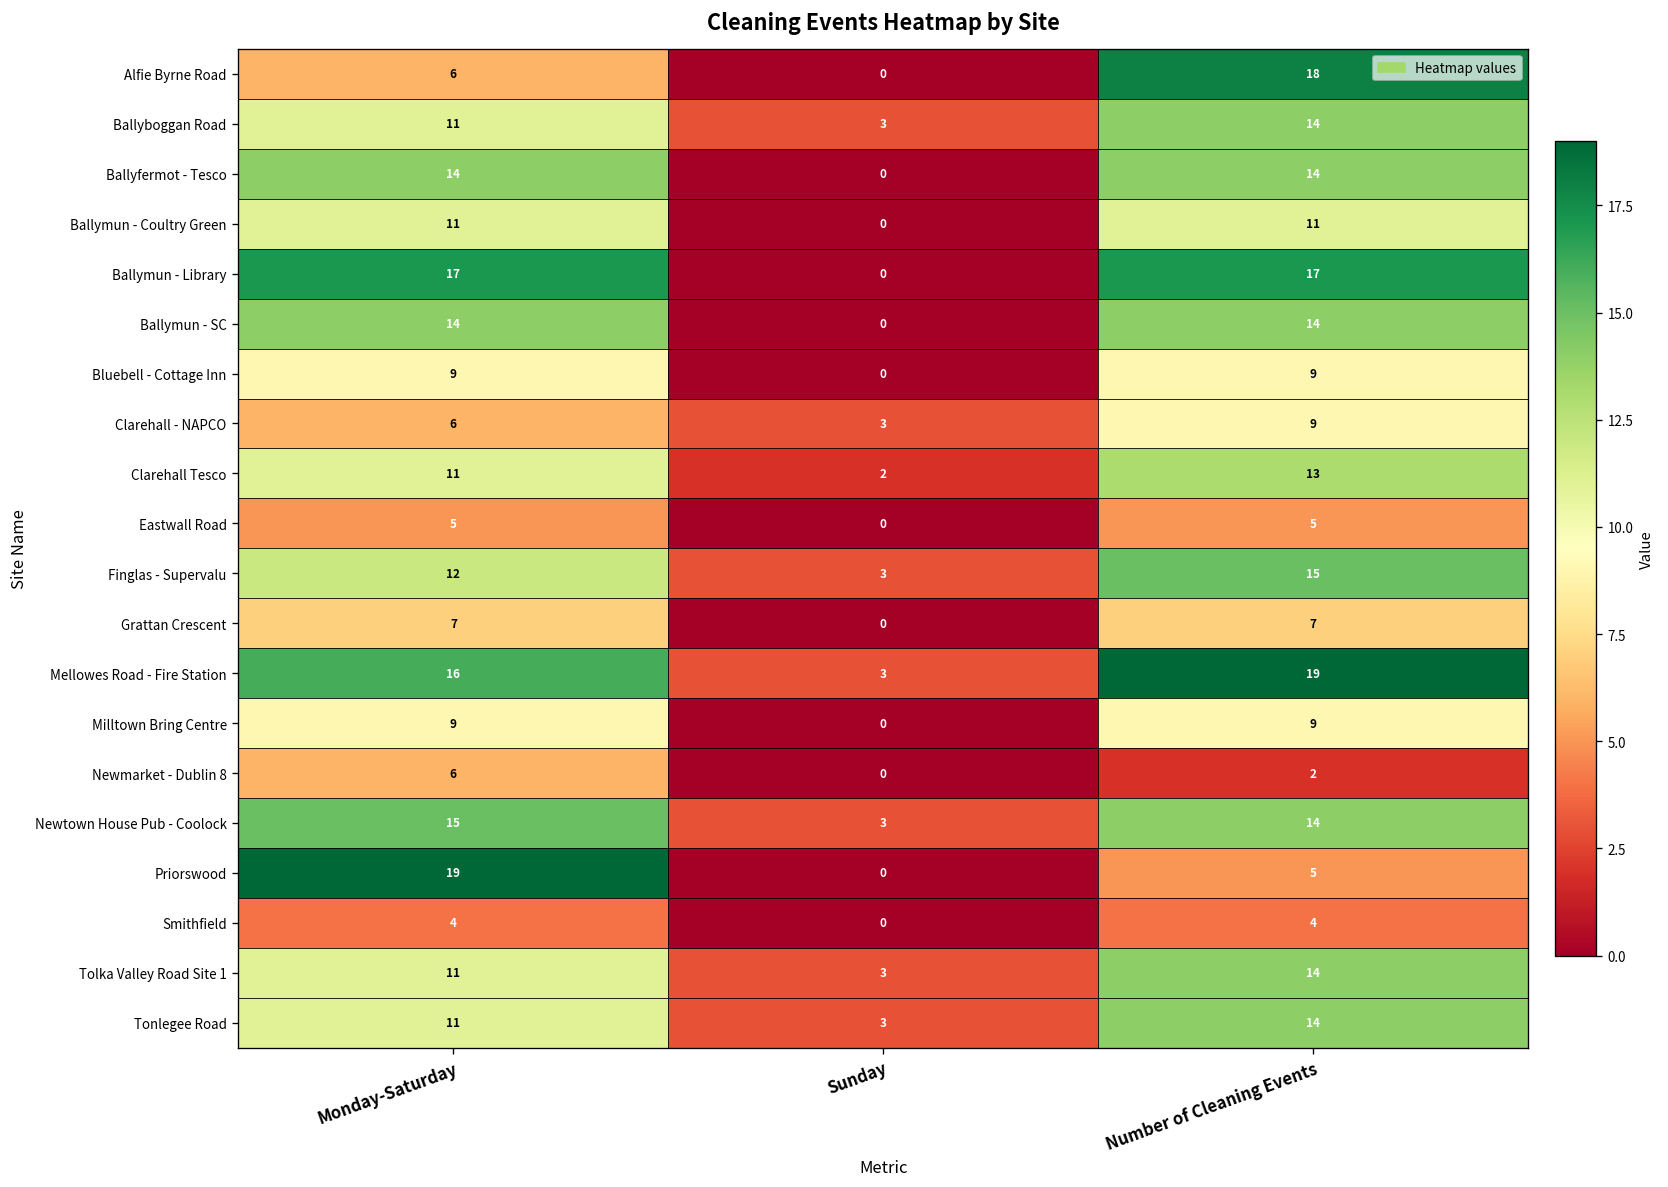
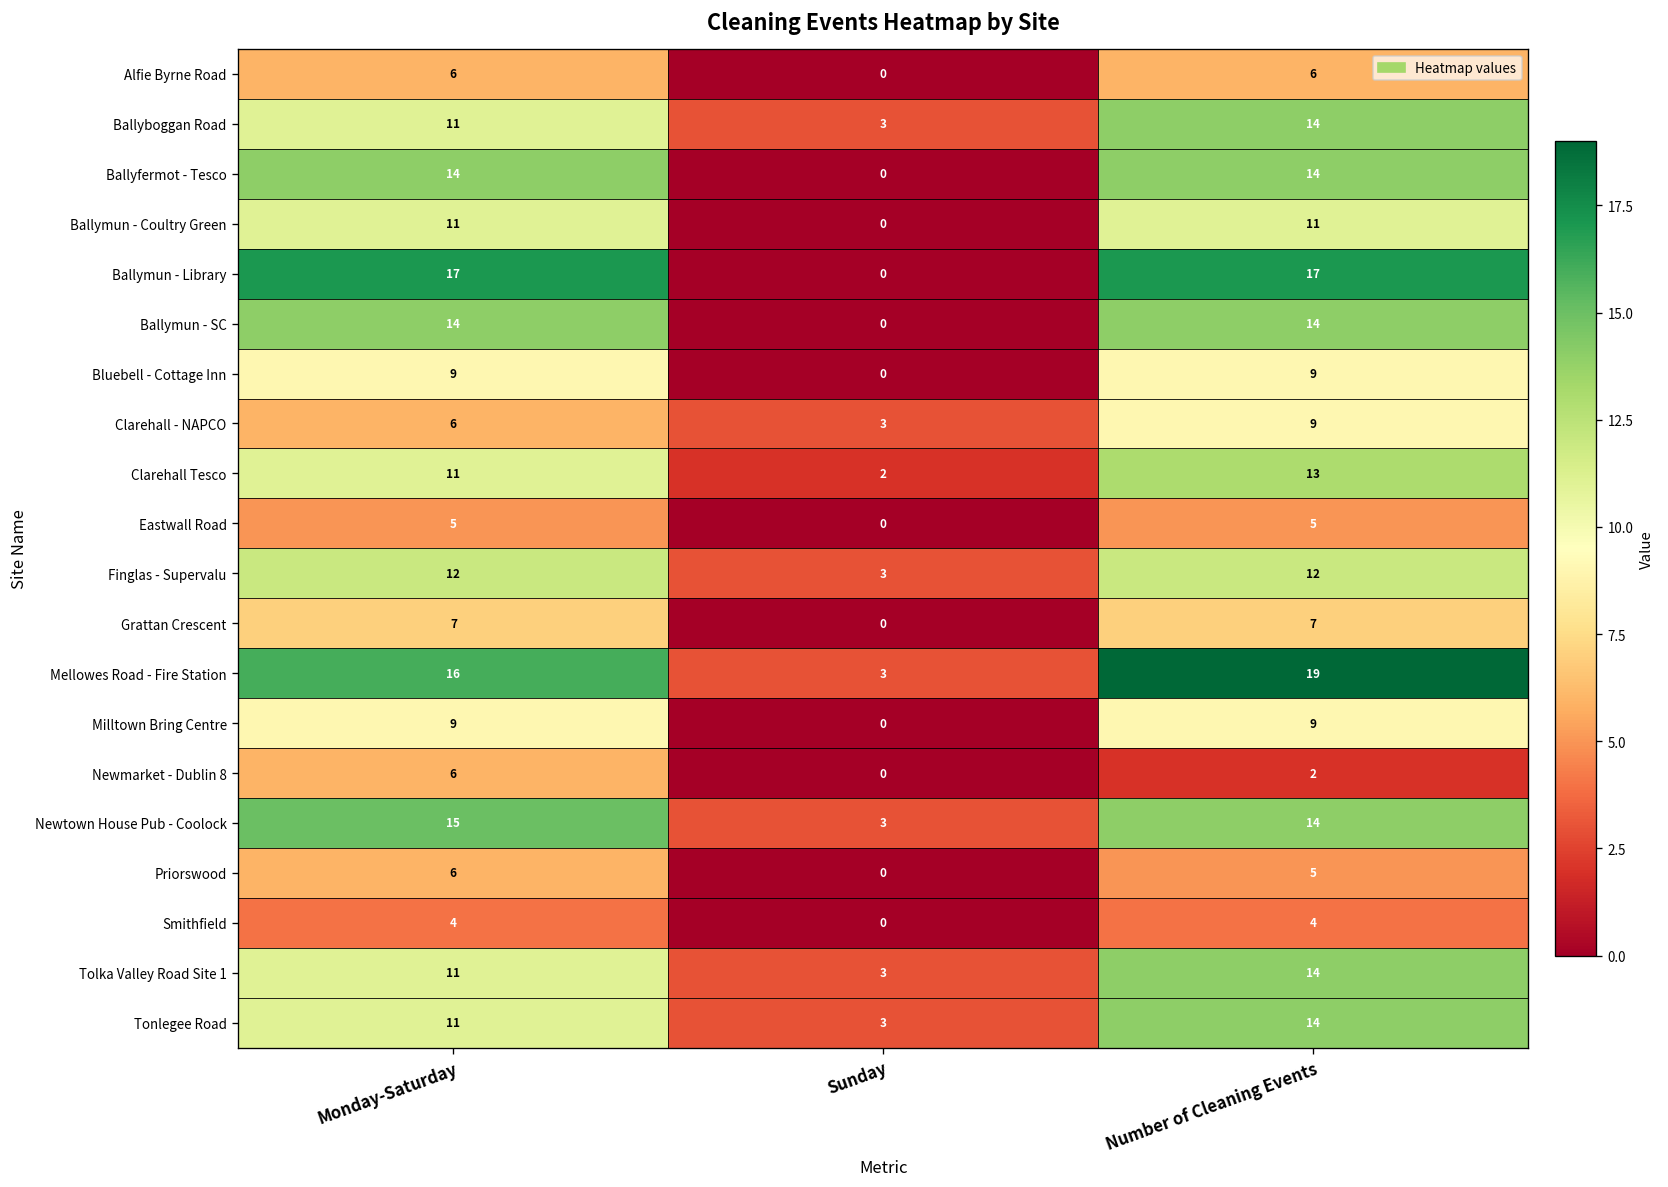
  {
    "Alfie Byrne Road": {
      "Monday-Saturday": 6,
      "Sunday": 0,
-     "Number of Cleaning Events": 18
+     "Number of Cleaning Events": 6
    },
    "Ballyboggan Road": {
      "Monday-Saturday": 11,
      "Sunday": 3,
      "Number of Cleaning Events": 14
    },
    "Ballyfermot - Tesco": {
      "Monday-Saturday": 14,
      "Sunday": 0,
      "Number of Cleaning Events": 14
    },
    "Ballymun - Coultry Green": {
      "Monday-Saturday": 11,
      "Sunday": 0,
      "Number of Cleaning Events": 11
    },
    "Ballymun - Library": {
      "Monday-Saturday": 17,
      "Sunday": 0,
      "Number of Cleaning Events": 17
    },
    "Ballymun - SC": {
      "Monday-Saturday": 14,
      "Sunday": 0,
      "Number of Cleaning Events": 14
    },
    "Bluebell - Cottage Inn": {
      "Monday-Saturday": 9,
      "Sunday": 0,
      "Number of Cleaning Events": 9
    },
    "Clarehall - NAPCO": {
      "Monday-Saturday": 6,
      "Sunday": 3,
      "Number of Cleaning Events": 9
    },
    "Clarehall Tesco": {
      "Monday-Saturday": 11,
      "Sunday": 2,
      "Number of Cleaning Events": 13
    },
    "Eastwall Road": {
      "Monday-Saturday": 5,
      "Sunday": 0,
      "Number of Cleaning Events": 5
    },
    "Finglas - Supervalu": {
      "Monday-Saturday": 12,
      "Sunday": 3,
-     "Number of Cleaning Events": 15
+     "Number of Cleaning Events": 12
    },
    "Grattan Crescent": {
      "Monday-Saturday": 7,
      "Sunday": 0,
      "Number of Cleaning Events": 7
    },
    "Mellowes Road - Fire Station": {
      "Monday-Saturday": 16,
      "Sunday": 3,
      "Number of Cleaning Events": 19
    },
    "Milltown Bring Centre": {
      "Monday-Saturday": 9,
      "Sunday": 0,
      "Number of Cleaning Events": 9
    },
    "Newmarket - Dublin 8": {
      "Monday-Saturday": 6,
      "Sunday": 0,
      "Number of Cleaning Events": 2
    },
    "Newtown House Pub - Coolock": {
      "Monday-Saturday": 15,
      "Sunday": 3,
      "Number of Cleaning Events": 14
    },
    "Priorswood": {
-     "Monday-Saturday": 19,
+     "Monday-Saturday": 6,
      "Sunday": 0,
      "Number of Cleaning Events": 5
    },
    "Smithfield": {
      "Monday-Saturday": 4,
      "Sunday": 0,
      "Number of Cleaning Events": 4
    },
    "Tolka Valley Road Site 1": {
      "Monday-Saturday": 11,
      "Sunday": 3,
      "Number of Cleaning Events": 14
    },
    "Tonlegee Road": {
      "Monday-Saturday": 11,
      "Sunday": 3,
      "Number of Cleaning Events": 14
    }
  }
